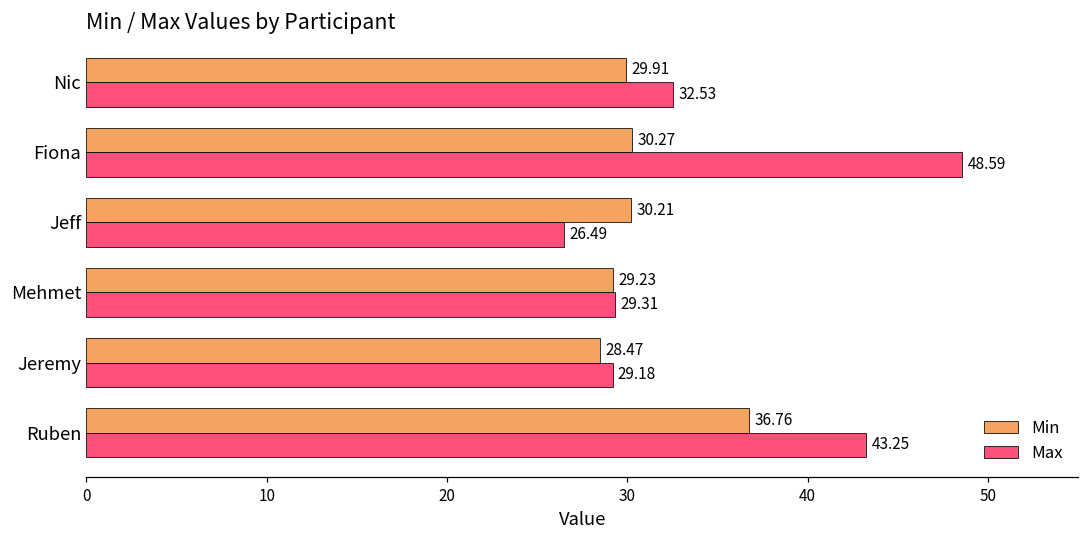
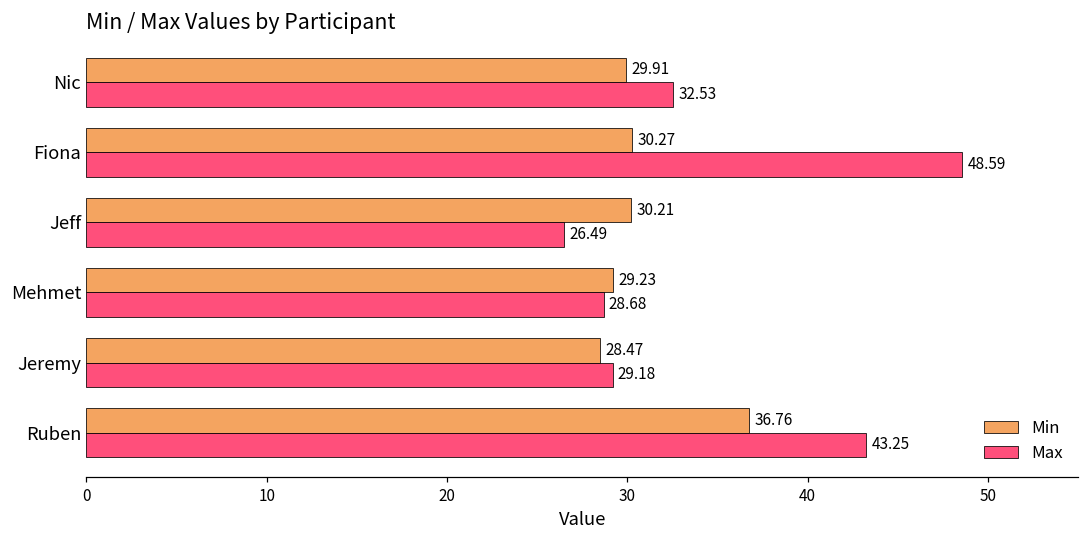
  {
    "Min": {
      "Nic": 29.91,
      "Fiona": 30.27,
      "Jeff": 30.21,
      "Mehmet": 29.23,
      "Jeremy": 28.47,
      "Ruben": 36.76
    },
    "Max": {
      "Nic": 32.53,
      "Fiona": 48.59,
      "Jeff": 26.49,
-     "Mehmet": 29.31,
+     "Mehmet": 28.68,
      "Jeremy": 29.18,
      "Ruben": 43.25
    }
  }
